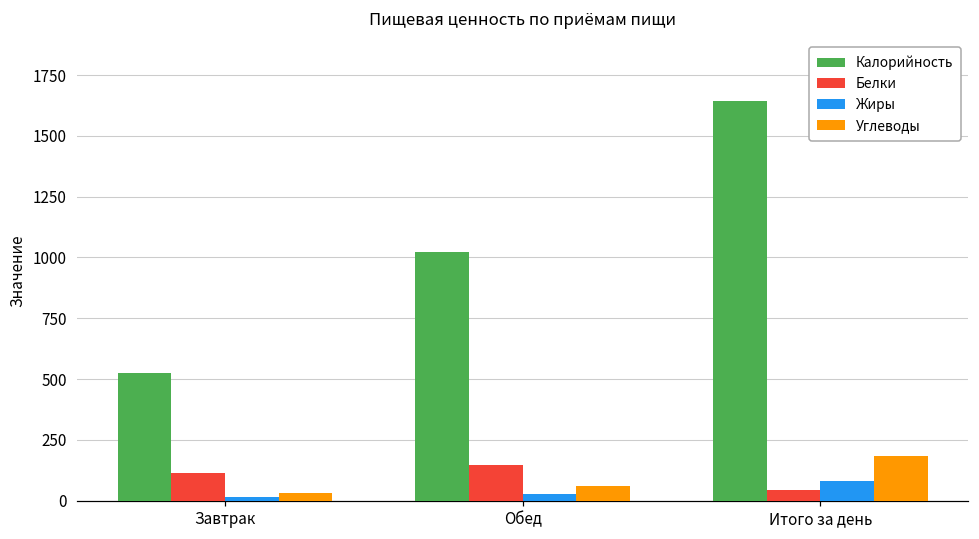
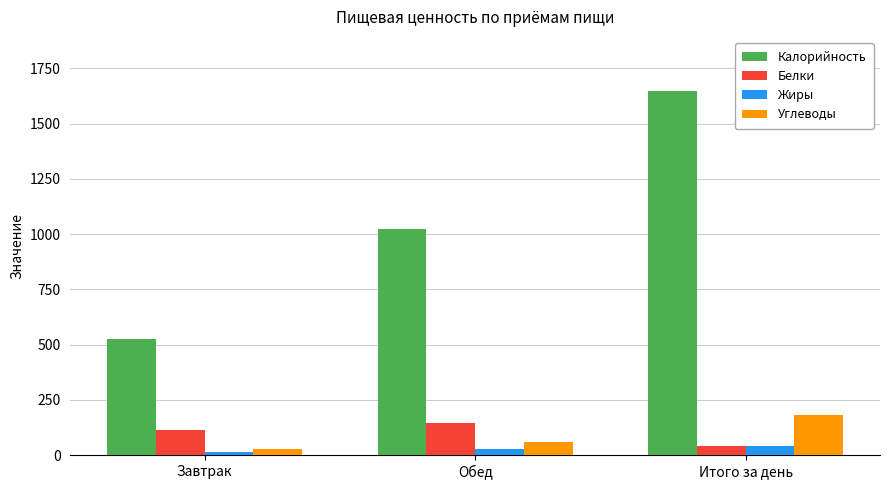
  {
    "Калорийность": {
      "Завтрак": 530,
      "Обед": 1020,
      "Итого за день": 1650
    },
    "Белки": {
      "Завтрак": 110,
      "Обед": 150,
      "Итого за день": 40
    },
    "Жиры": {
      "Завтрак": 20,
      "Обед": 30,
-     "Итого за день": 80
+     "Итого за день": 40
    },
    "Углеводы": {
      "Завтрак": 30,
      "Обед": 60,
      "Итого за день": 180
    }
  }
